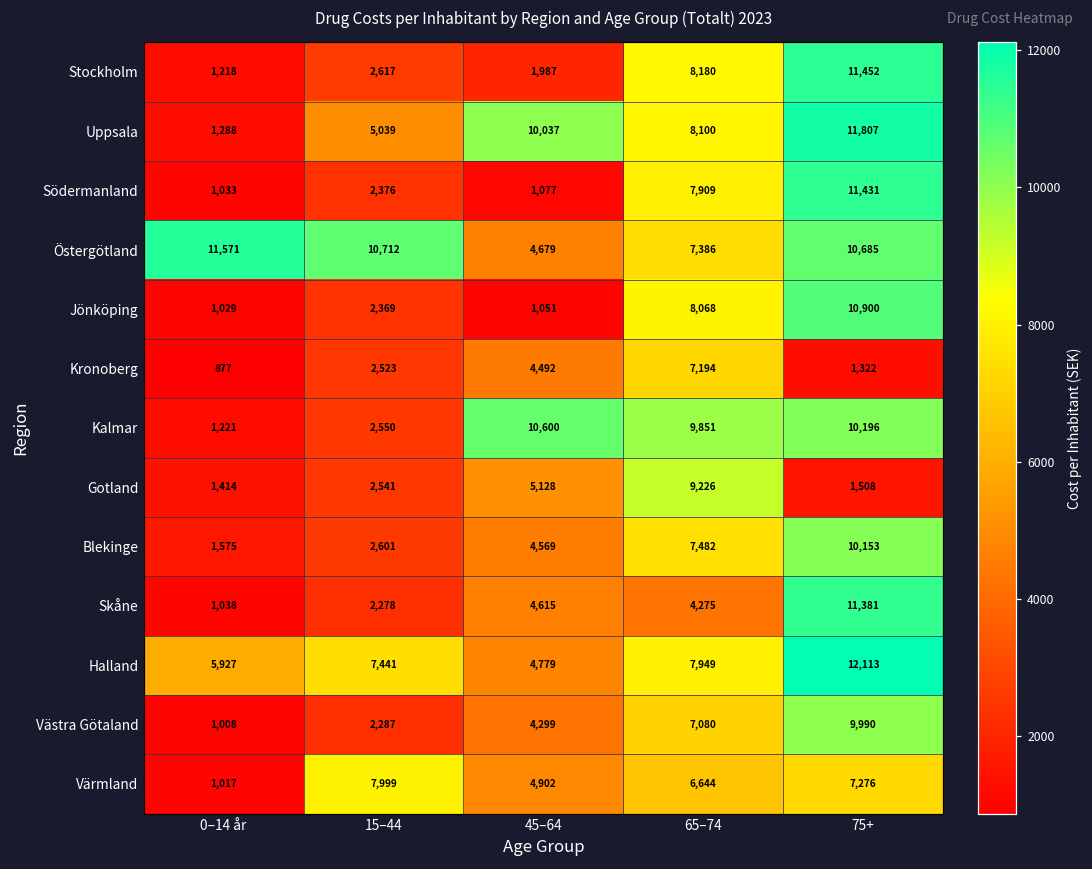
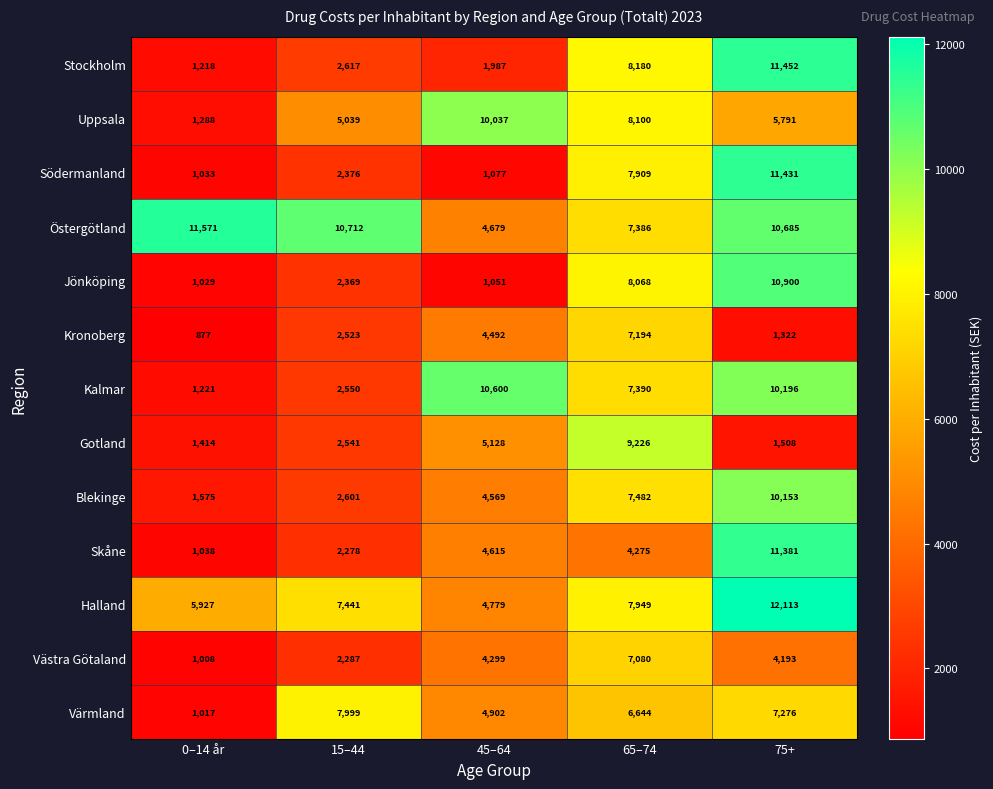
  {
    "Stockholm": {
      "0–14 år": "1,218",
      "15–44": "2,617",
      "45–64": "1,987",
      "65–74": "8,180",
      "75+": "11,452"
    },
    "Uppsala": {
      "0–14 år": "1,288",
      "15–44": "5,039",
      "45–64": "10,037",
      "65–74": "8,100",
-     "75+": "11,807"
+     "75+": "5,791"
    },
    "Södermanland": {
      "0–14 år": "1,033",
      "15–44": "2,376",
      "45–64": "1,077",
      "65–74": "7,909",
      "75+": "11,431"
    },
    "Östergötland": {
      "0–14 år": "11,571",
      "15–44": "10,712",
      "45–64": "4,679",
      "65–74": "7,386",
      "75+": "10,685"
    },
    "Jönköping": {
      "0–14 år": "1,029",
      "15–44": "2,369",
      "45–64": "1,051",
      "65–74": "8,068",
      "75+": "10,900"
    },
    "Kronoberg": {
      "0–14 år": "877",
      "15–44": "2,523",
      "45–64": "4,492",
      "65–74": "7,194",
      "75+": "1,322"
    },
    "Kalmar": {
      "0–14 år": "1,221",
      "15–44": "2,550",
      "45–64": "10,600",
-     "65–74": "9,851",
+     "65–74": "7,390",
      "75+": "10,196"
    },
    "Gotland": {
      "0–14 år": "1,414",
      "15–44": "2,541",
      "45–64": "5,128",
      "65–74": "9,226",
      "75+": "1,508"
    },
    "Blekinge": {
      "0–14 år": "1,575",
      "15–44": "2,601",
      "45–64": "4,569",
      "65–74": "7,482",
      "75+": "10,153"
    },
    "Skåne": {
      "0–14 år": "1,038",
      "15–44": "2,278",
      "45–64": "4,615",
      "65–74": "4,275",
      "75+": "11,381"
    },
    "Halland": {
      "0–14 år": "5,927",
      "15–44": "7,441",
      "45–64": "4,779",
      "65–74": "7,949",
      "75+": "12,113"
    },
    "Västra Götaland": {
      "0–14 år": "1,008",
      "15–44": "2,287",
      "45–64": "4,299",
      "65–74": "7,080",
-     "75+": "9,990"
+     "75+": "4,193"
    },
    "Värmland": {
      "0–14 år": "1,017",
      "15–44": "7,999",
      "45–64": "4,902",
      "65–74": "6,644",
      "75+": "7,276"
    }
  }
